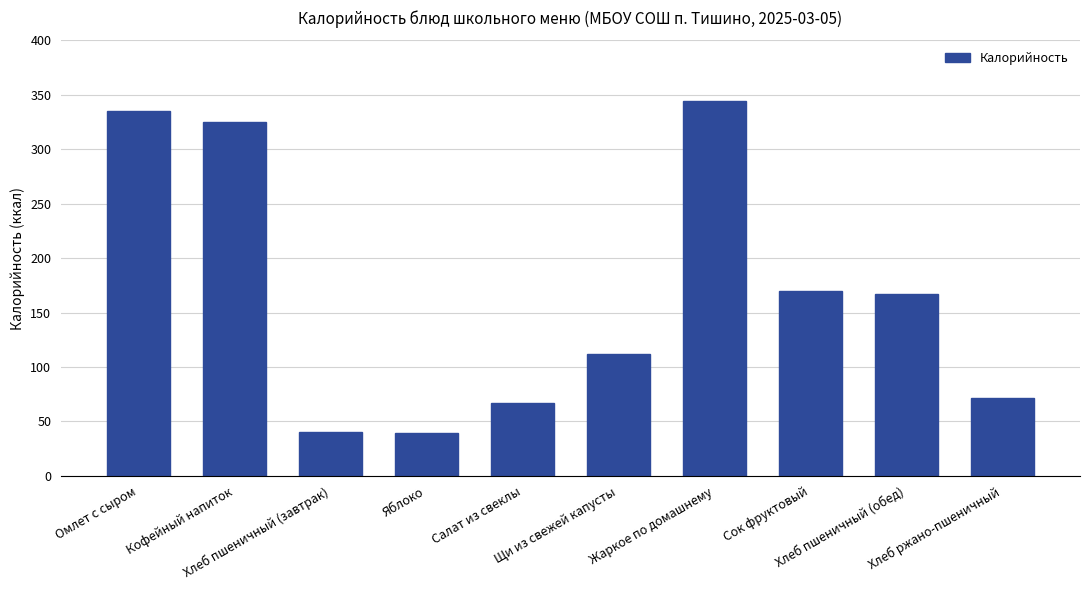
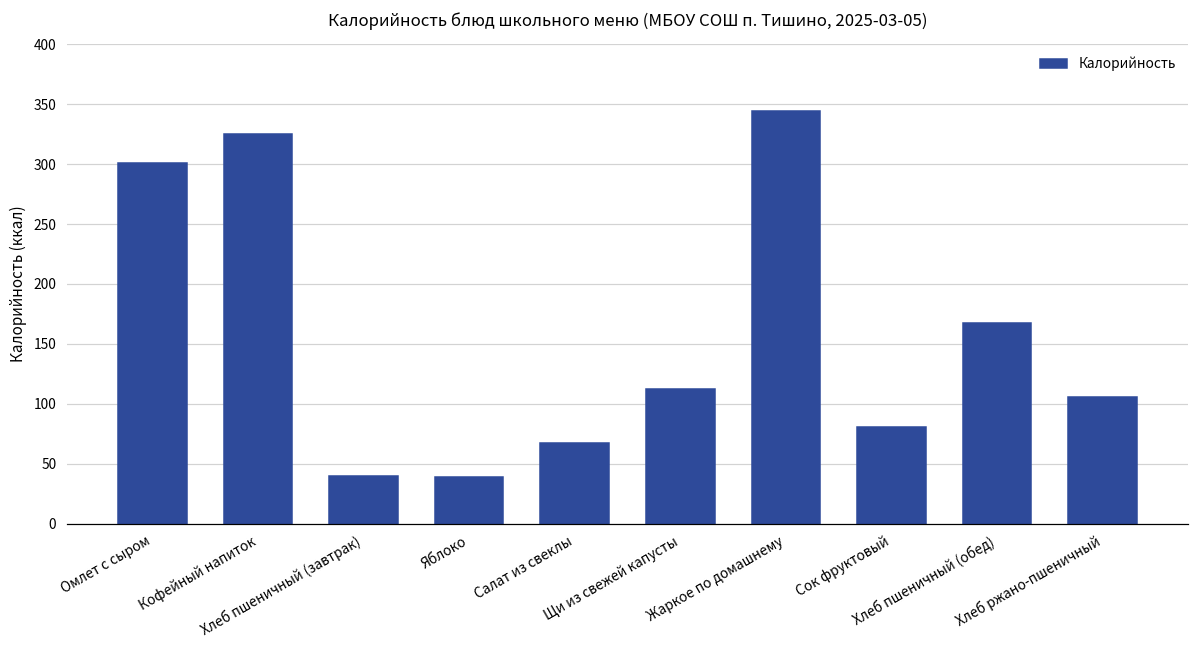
  {
-   "Омлет с сыром": 335,
+   "Омлет с сыром": 301,
    "Кофейный напиток": 325,
    "Хлеб пшеничный (завтрак)": 40,
    "Яблоко": 39,
    "Салат из свеклы": 67,
    "Щи из свежей капусты": 112,
    "Жаркое по домашнему": 344,
-   "Сок фруктовый": 170,
+   "Сок фруктовый": 81,
    "Хлеб пшеничный (обед)": 167,
-   "Хлеб ржано-пшеничный": 72
+   "Хлеб ржано-пшеничный": 106
  }
